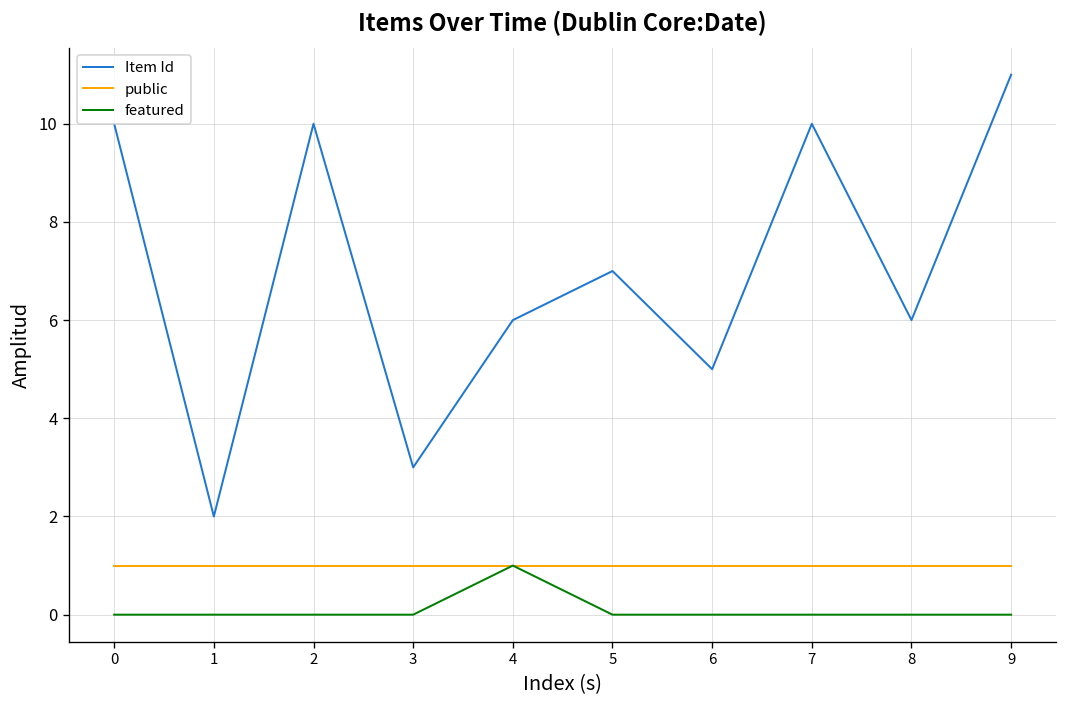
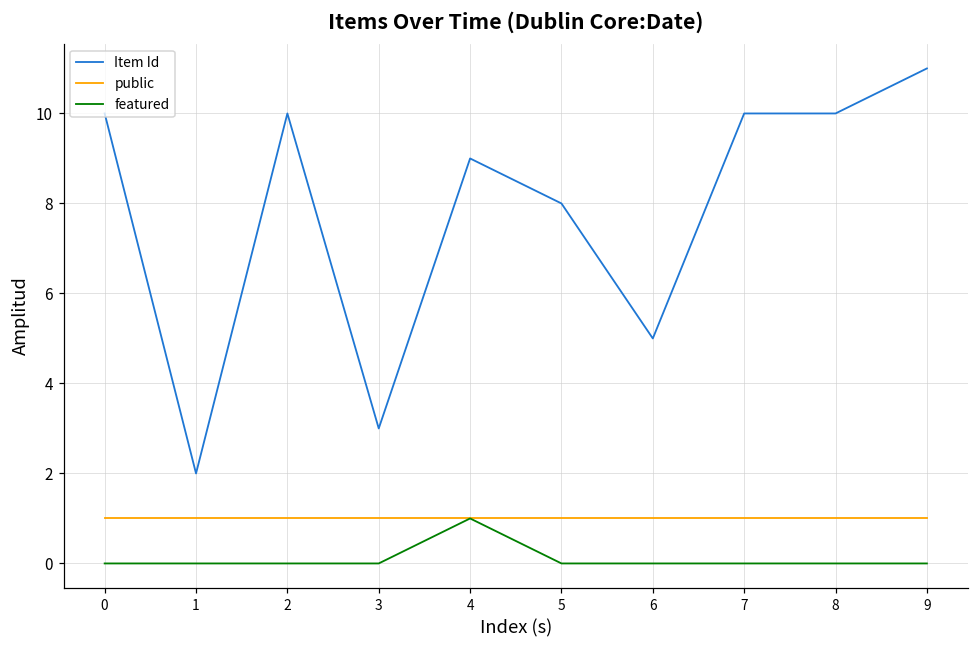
  {
    "Item Id": {
      "1": 2,
      "2": 10,
      "3": 3,
-     "4": 6,
-     "5": 7,
+     "4": 9,
+     "5": 8,
      "6": 5,
      "7": 10,
-     "8": 6,
+     "8": 10,
      "9": 11
    },
    "public": {
      "0": 1,
      "1": 1,
      "2": 1,
      "3": 1,
      "5": 1,
      "6": 1,
      "7": 1,
      "8": 1,
      "9": 1
    },
    "featured": {
      "0": 0,
      "1": 0,
      "2": 0,
      "3": 0,
      "5": 0,
      "6": 0,
      "7": 0,
      "8": 0,
      "9": 0
    }
  }
